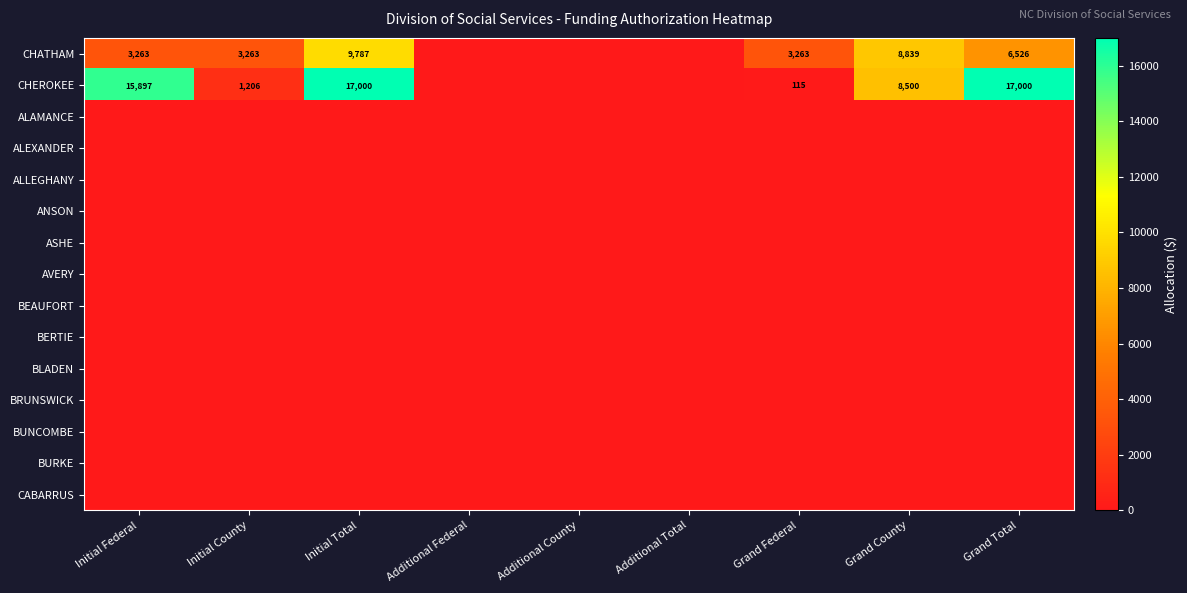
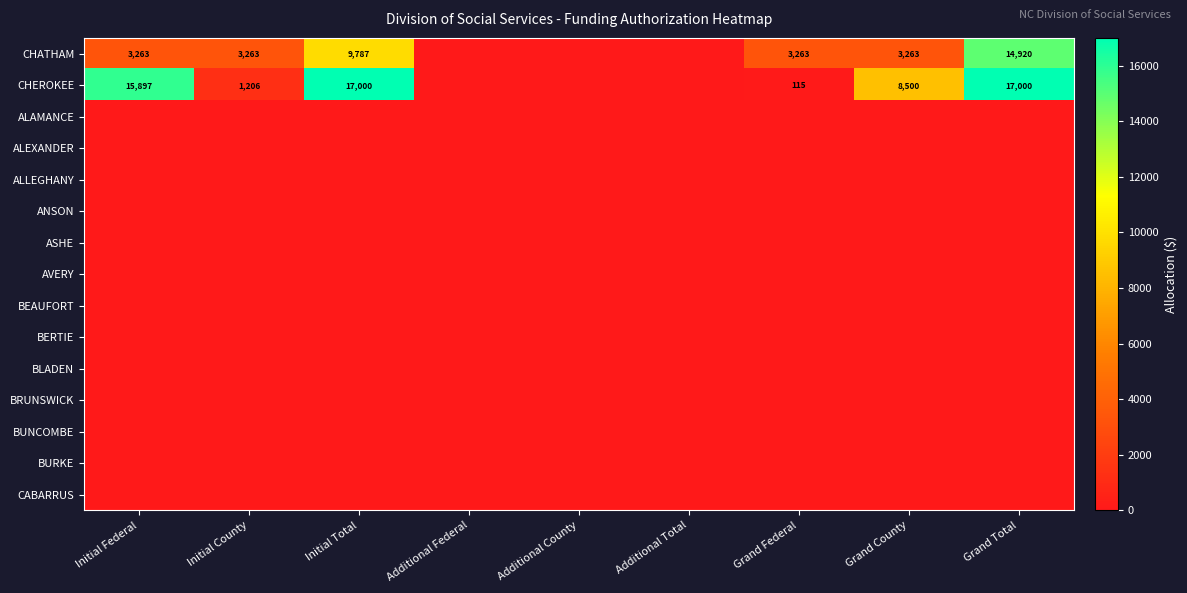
  {
    "CHATHAM": {
      "Initial Federal": "3,263",
      "Initial County": "3,263",
      "Initial Total": "9,787",
      "Grand Federal": "3,263",
-     "Grand County": "8,839",
-     "Grand Total": "6,526"
+     "Grand County": "3,263",
+     "Grand Total": "14,920"
    },
    "CHEROKEE": {
      "Initial Federal": "15,897",
      "Initial County": "1,206",
      "Initial Total": "17,000",
      "Grand Federal": "115",
      "Grand County": "8,500",
      "Grand Total": "17,000"
    }
  }
